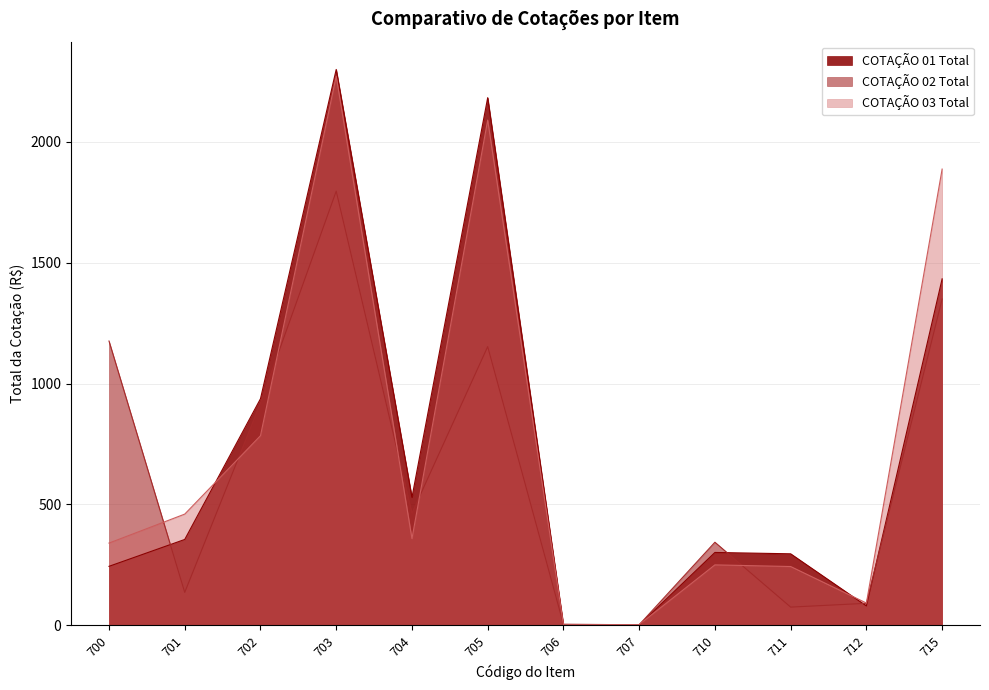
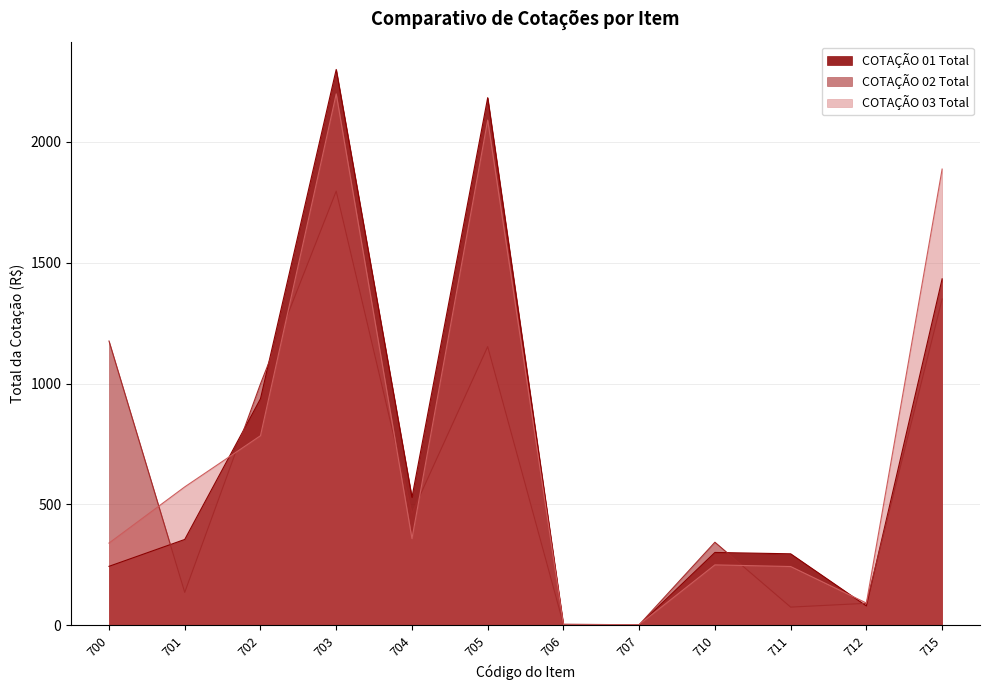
  {
    "COTAÇÃO 01 Total": {
      "700": 240,
      "701": 360,
      "702": 940,
      "703": 2300,
      "704": 530,
      "705": 2180,
      "710": 300,
      "711": 300,
      "712": 80,
      "715": 1430
    },
    "COTAÇÃO 02 Total": {
      "700": 1180,
      "701": 140,
-     "702": 920,
+     "702": 1000,
      "703": 1800,
      "704": 460,
      "705": 1150,
      "710": 340,
      "711": 80,
      "715": 1350
    },
    "COTAÇÃO 03 Total": {
      "700": 340,
-     "701": 460,
+     "701": 570,
      "702": 780,
-     "703": 2270,
+     "703": 2200,
      "704": 360,
      "705": 2090,
      "710": 250,
      "711": 240,
      "715": 1890
    }
  }
